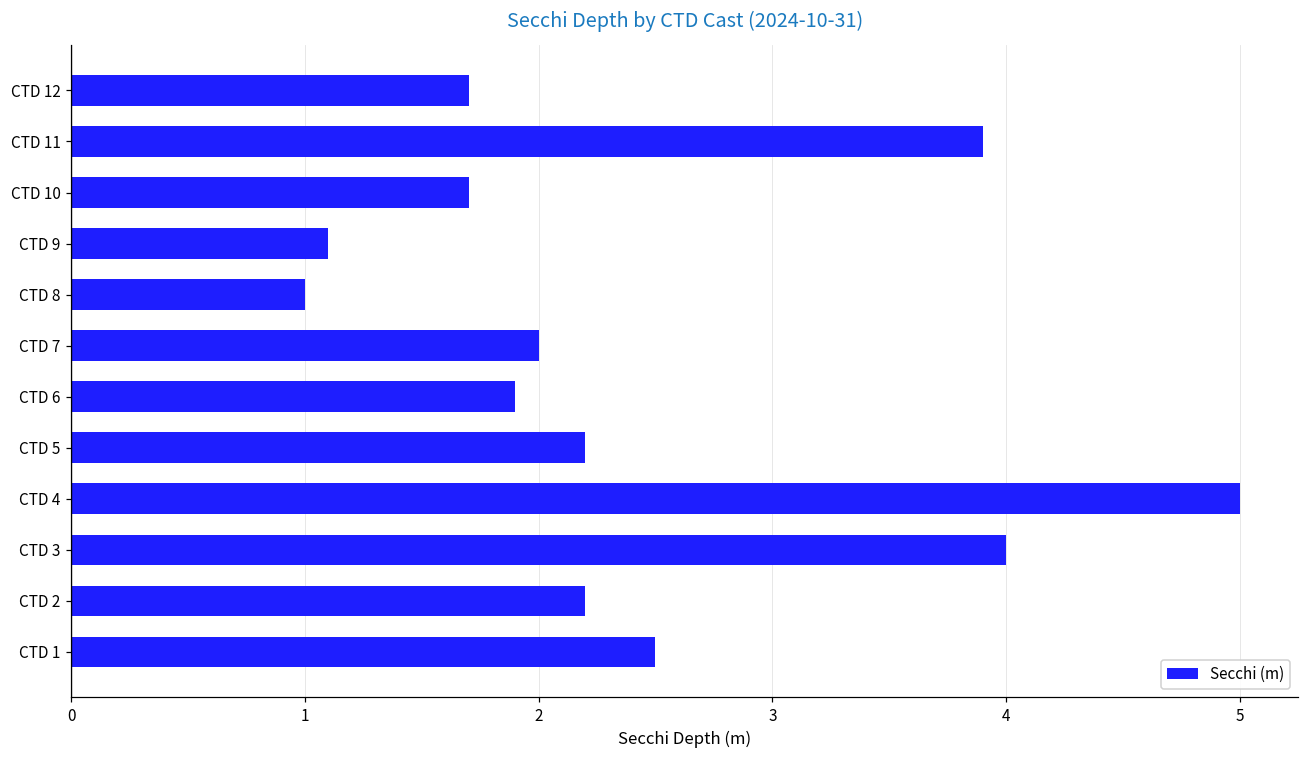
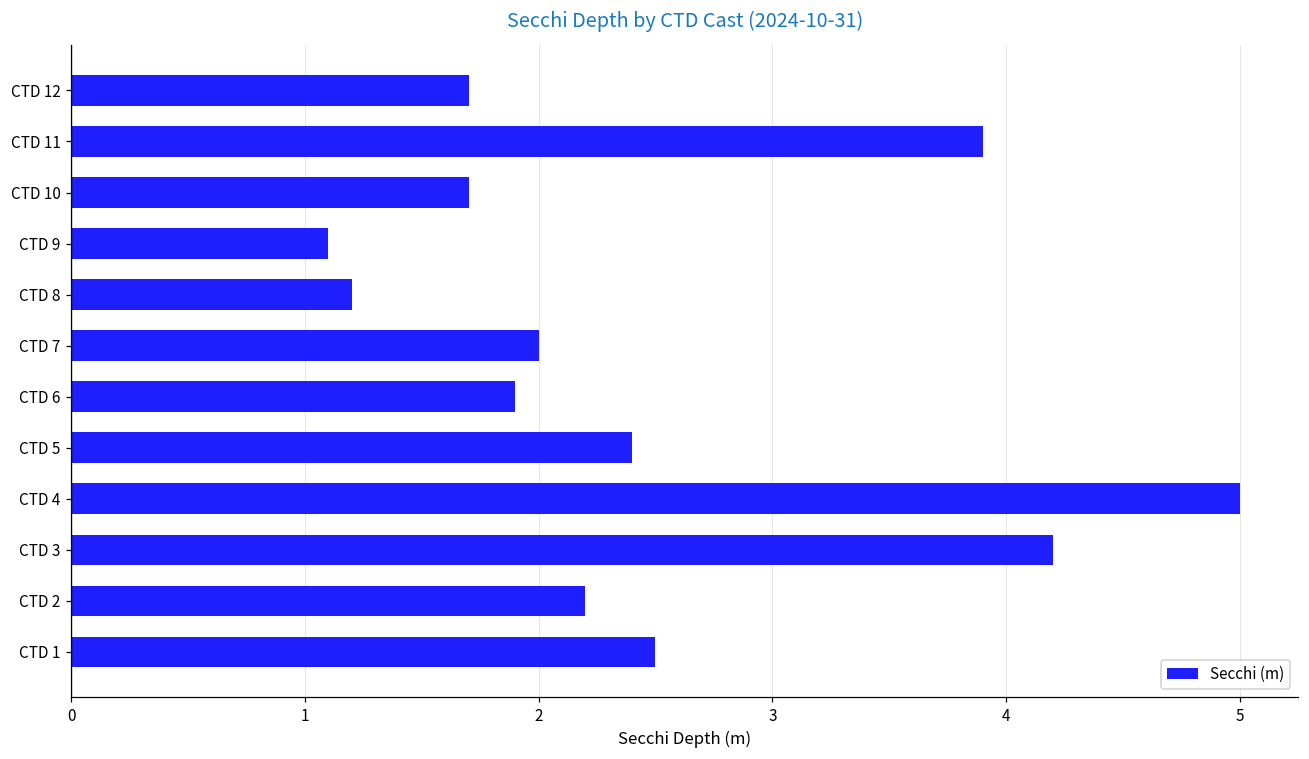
  {
    "CTD 12": 1.7,
    "CTD 11": 3.9,
    "CTD 10": 1.7,
    "CTD 9": 1.1,
-   "CTD 8": 1.0,
+   "CTD 8": 1.2,
    "CTD 7": 2.0,
    "CTD 6": 1.9,
-   "CTD 5": 2.2,
+   "CTD 5": 2.4,
    "CTD 4": 5.0,
-   "CTD 3": 4.0,
+   "CTD 3": 4.2,
    "CTD 2": 2.2,
    "CTD 1": 2.5
  }
